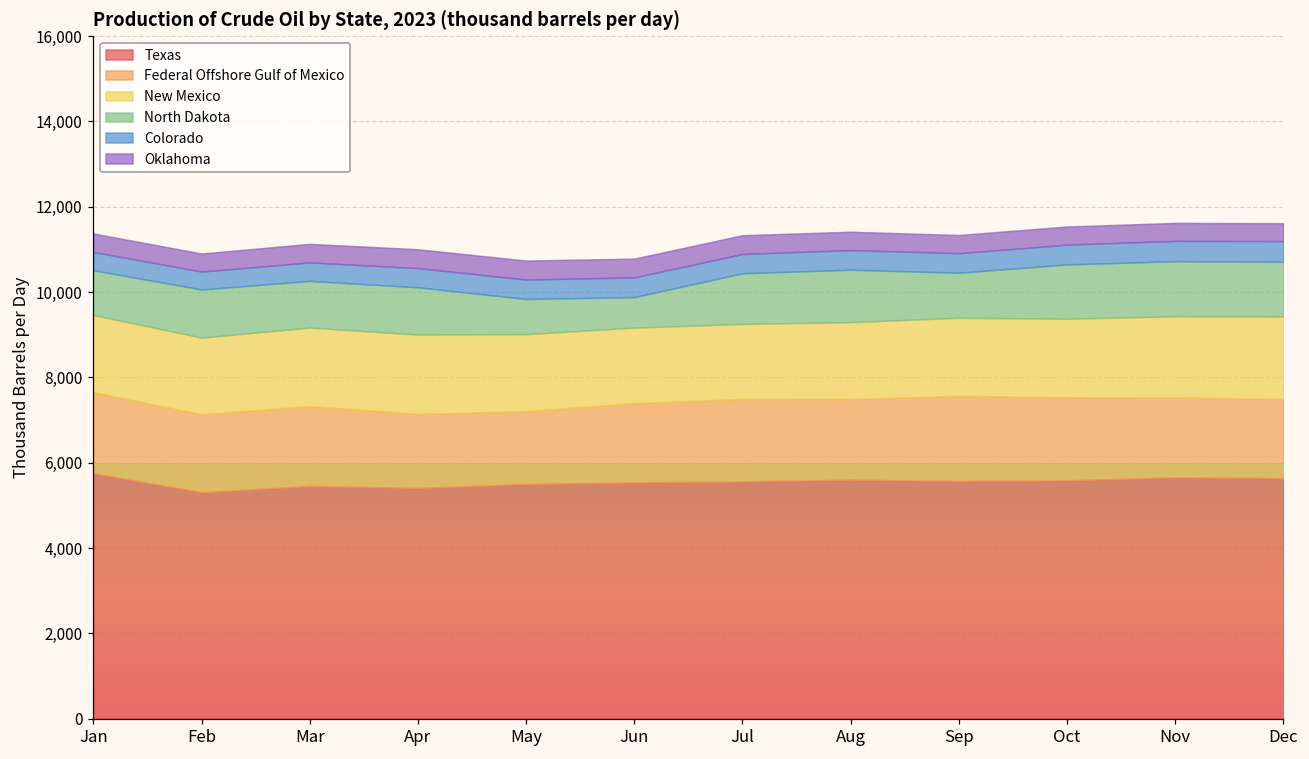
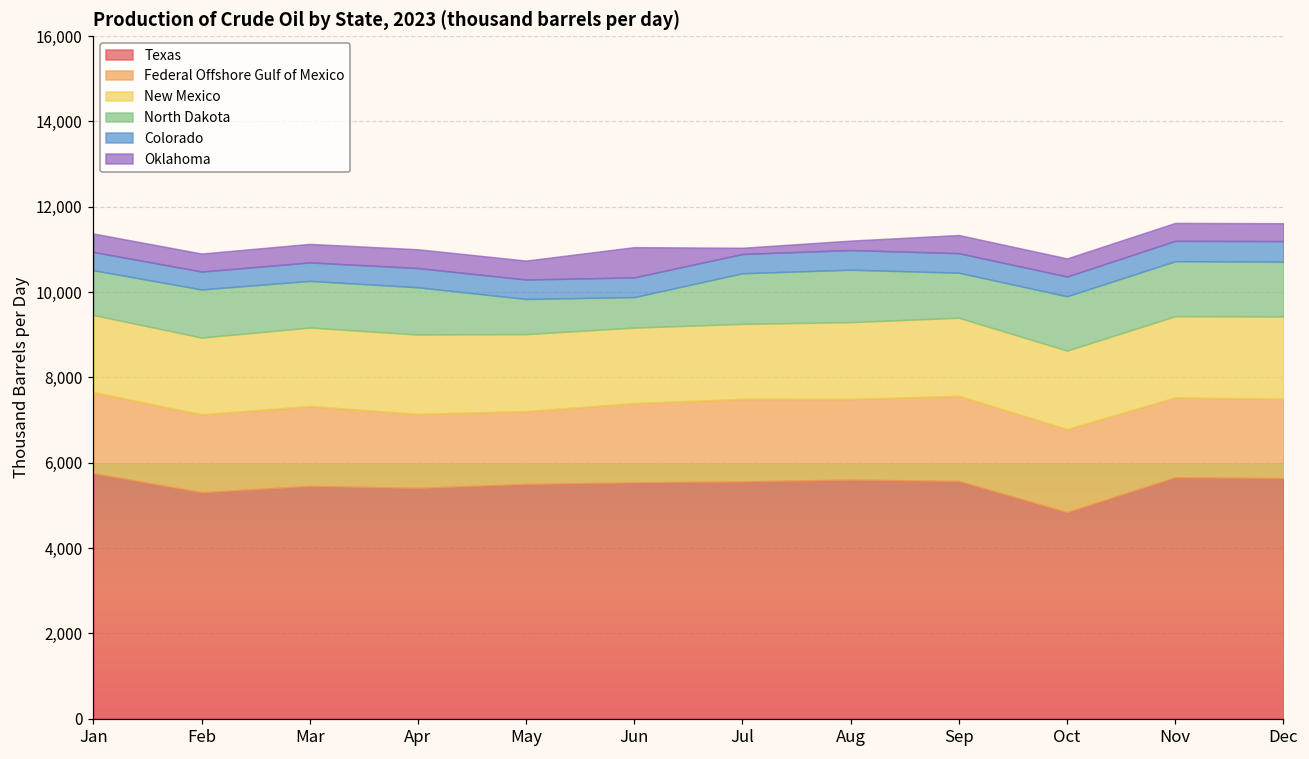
  {
    "Texas": {
      "Jan": "5,800",
      "Feb": "5,300",
      "Mar": "5,500",
      "Apr": "5,400",
      "May": "5,500",
      "Jun": "5,500",
      "Jul": "5,600",
      "Aug": "5,600",
      "Sep": "5,600",
-     "Oct": "5,600",
+     "Oct": "4,800",
      "Nov": "5,700",
      "Dec": "5,600"
    },
    "North Dakota": {
      "Jan": "1,000",
      "Feb": "1,100",
      "Mar": "1,100",
      "Apr": "1,100",
      "May": "800",
      "Jun": "700",
      "Jul": "1,200",
      "Aug": "1,200",
      "Sep": "1,100",
      "Oct": "1,300",
      "Nov": "1,300",
      "Dec": "1,300"
    },
    "Colorado": {
      "Jan": "400",
      "Feb": "400",
      "Mar": "400",
      "Apr": "500",
      "May": "500",
      "Jun": "500",
      "Jul": "500",
      "Aug": "500",
      "Sep": "500",
      "Oct": "500",
      "Nov": "500",
      "Dec": "500"
    },
    "Oklahoma": {
      "Jan": "400",
      "Feb": "400",
      "Mar": "400",
      "Apr": "400",
      "May": "400",
-     "Jun": "400",
-     "Jul": "400",
-     "Aug": "400",
+     "Jun": "700",
+     "Jul": "100",
+     "Aug": "200",
      "Sep": "400",
      "Oct": "400",
      "Nov": "400",
      "Dec": "400"
    }
  }
